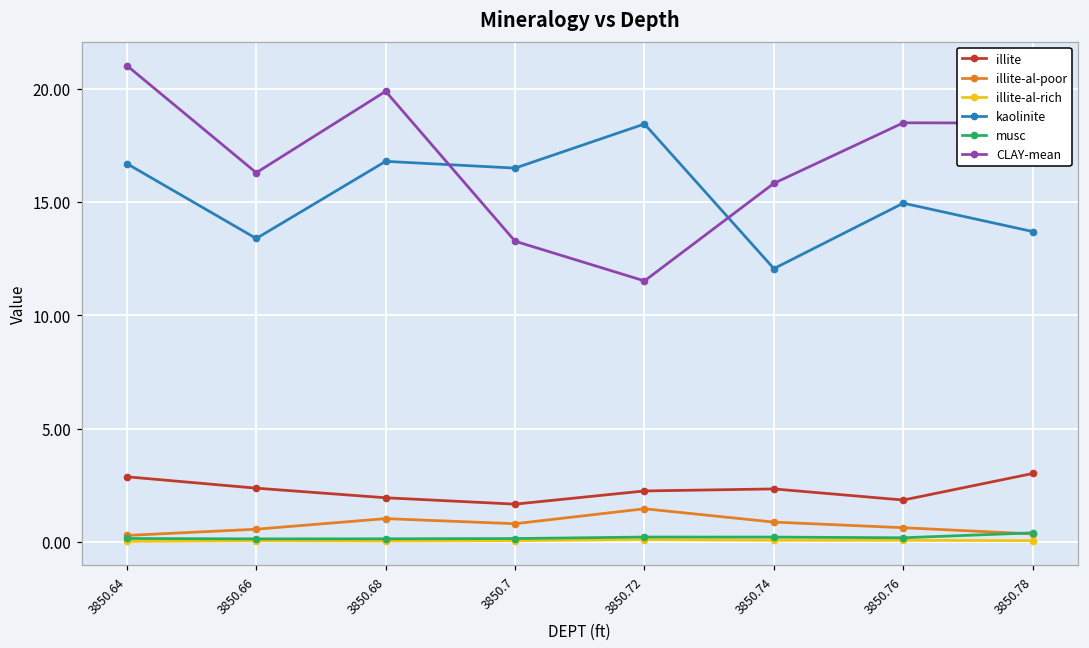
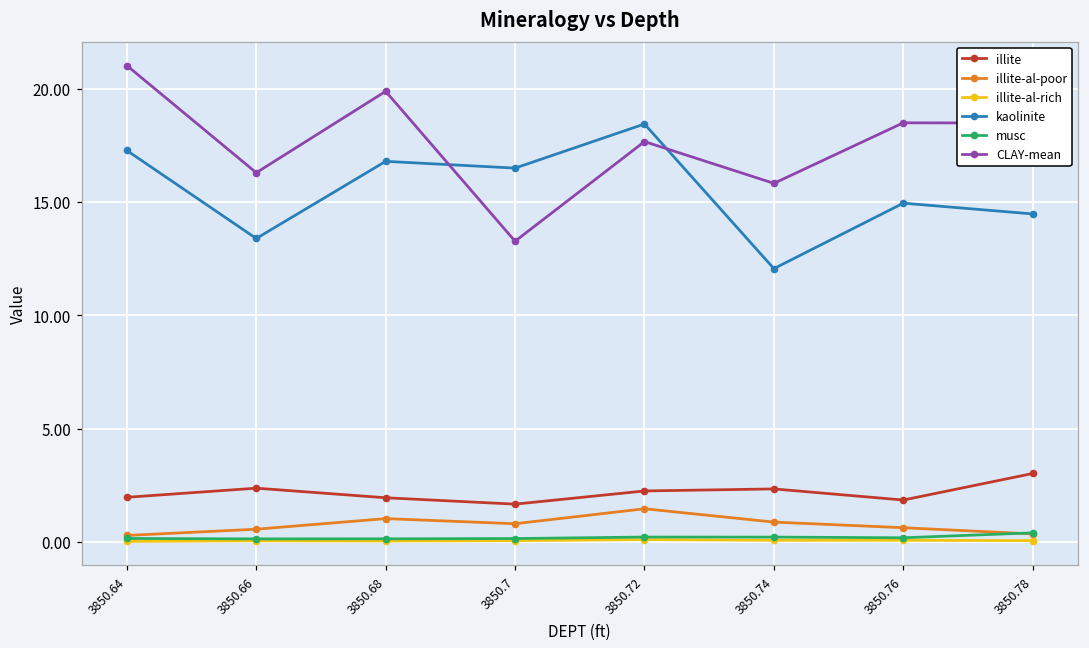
  {
    "illite": {
-     "3850.64": 2.9,
+     "3850.64": 2.0,
      "3850.66": 2.4,
      "3850.68": 1.9,
      "3850.7": 1.7,
      "3850.72": 2.2,
      "3850.74": 2.3,
      "3850.76": 1.8,
      "3850.78": 3.0
    },
    "illite-al-poor": {
      "3850.64": 0.3,
      "3850.66": 0.6,
      "3850.68": 1.0,
      "3850.7": 0.8,
      "3850.72": 1.5,
      "3850.74": 0.9,
      "3850.76": 0.6
    },
    "illite-al-rich": {
      "3850.64": 0.0,
      "3850.74": 0.1,
      "3850.78": 0.1
    },
    "kaolinite": {
-     "3850.64": 16.7,
+     "3850.64": 17.3,
      "3850.66": 13.4,
      "3850.68": 16.8,
      "3850.7": 16.5,
      "3850.72": 18.4,
      "3850.74": 12.1,
      "3850.76": 14.9,
-     "3850.78": 13.7
+     "3850.78": 14.5
    },
    "musc": {
      "3850.64": 0.1,
      "3850.74": 0.2
    },
    "CLAY-mean": {
      "3850.64": 21.0,
      "3850.66": 16.3,
      "3850.68": 19.9,
      "3850.7": 13.3,
-     "3850.72": 11.5,
+     "3850.72": 17.7,
      "3850.74": 15.8,
      "3850.76": 18.5
    }
  }
